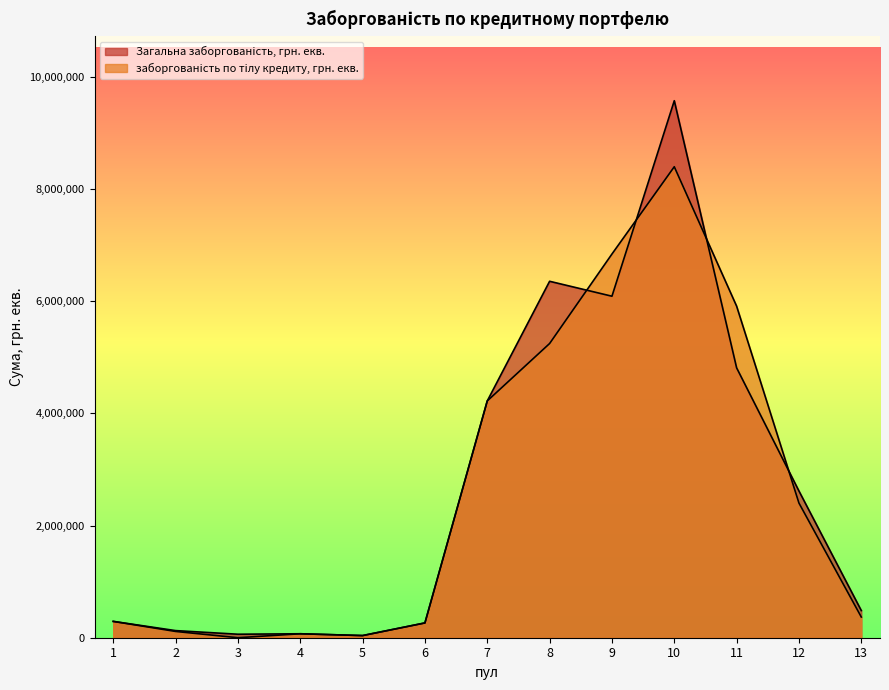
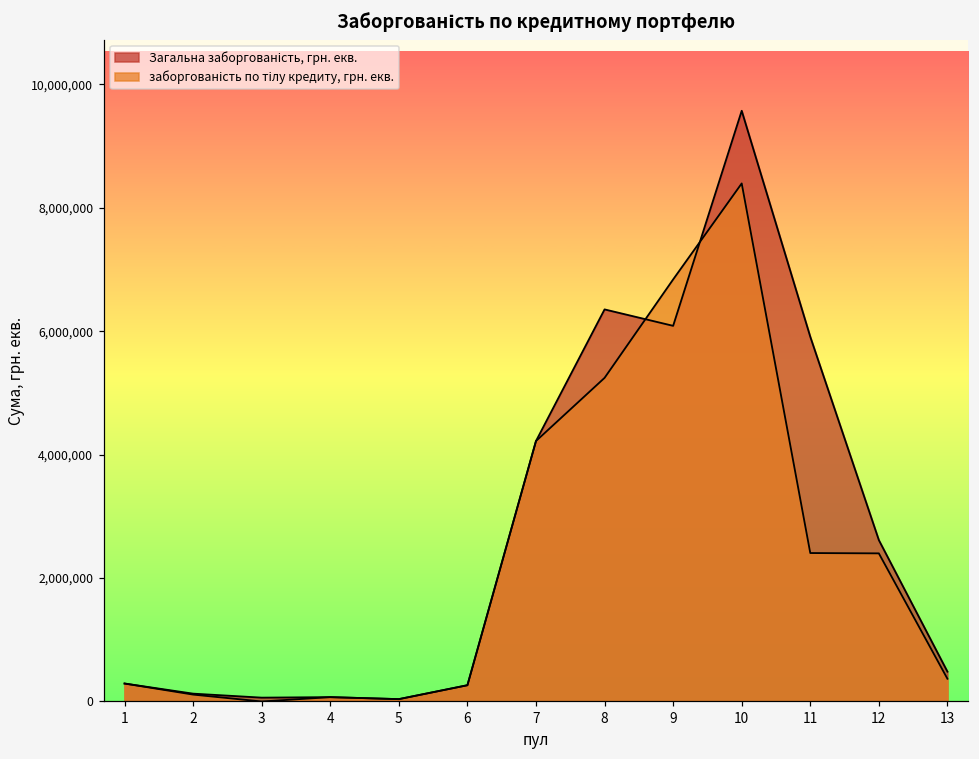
  {
    "Загальна заборгованість, грн. екв.": {
      "3": "100,000",
      "8": "6,400,000",
      "9": "6,100,000",
      "10": "9,600,000",
-     "11": "4,800,000",
+     "11": "5,900,000",
      "12": "2,600,000",
      "13": "500,000"
    },
    "заборгованість по тілу кредиту, грн. екв.": {
      "3": "0",
      "8": "5,200,000",
      "9": "6,800,000",
      "10": "8,400,000",
-     "11": "5,900,000",
+     "11": "2,400,000",
      "12": "2,400,000",
      "13": "400,000"
    }
  }
